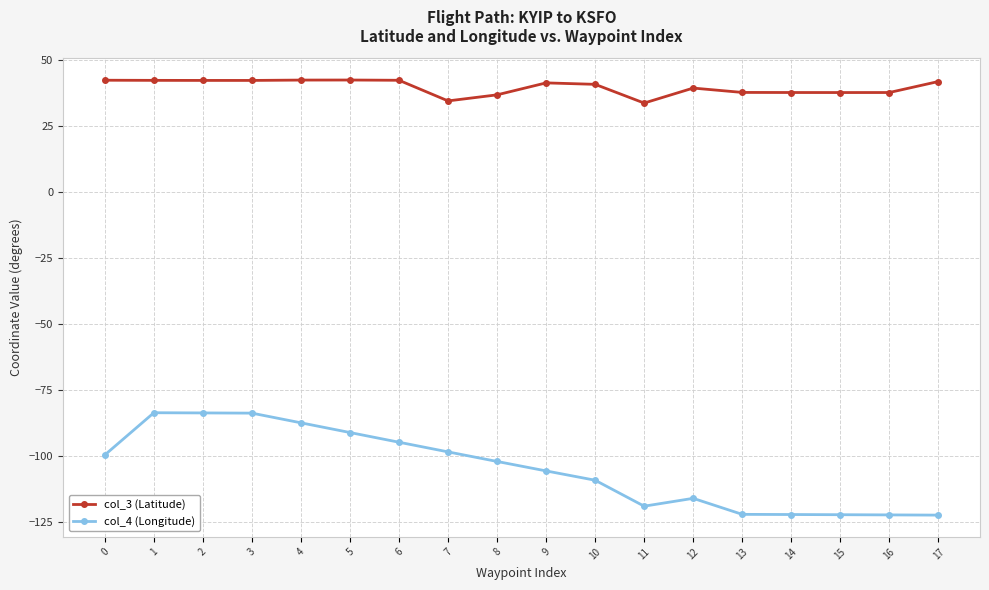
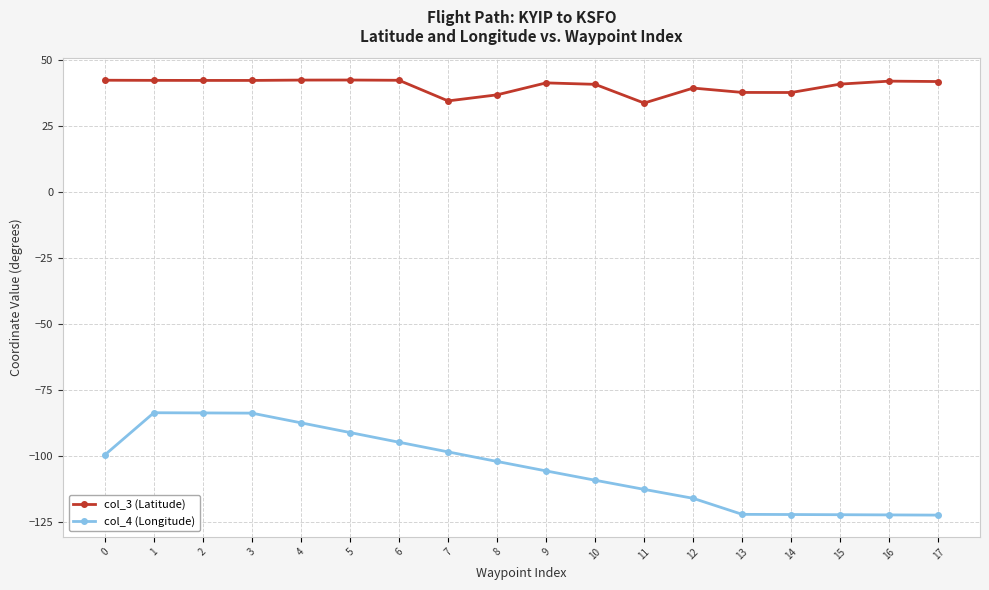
  {
    "col_3 (Latitude)": {
      "0": 42,
      "1": 42,
      "2": 42,
      "3": 42,
      "4": 42,
      "5": 42,
      "6": 42,
      "7": 34,
      "8": 37,
      "9": 41,
      "10": 41,
      "11": 34,
      "12": 39,
      "13": 38,
      "14": 38,
-     "15": 38,
-     "16": 38,
+     "15": 41,
+     "16": 42,
      "17": 42
    },
    "col_4 (Longitude)": {
      "0": -100,
      "1": -84,
      "2": -84,
      "3": -84,
      "4": -87,
      "5": -91,
      "6": -95,
      "7": -98,
      "8": -102,
      "9": -106,
      "10": -109,
-     "11": -119,
+     "11": -113,
      "12": -116,
      "13": -122,
      "14": -122,
      "15": -122,
      "16": -122,
      "17": -122
    }
  }
